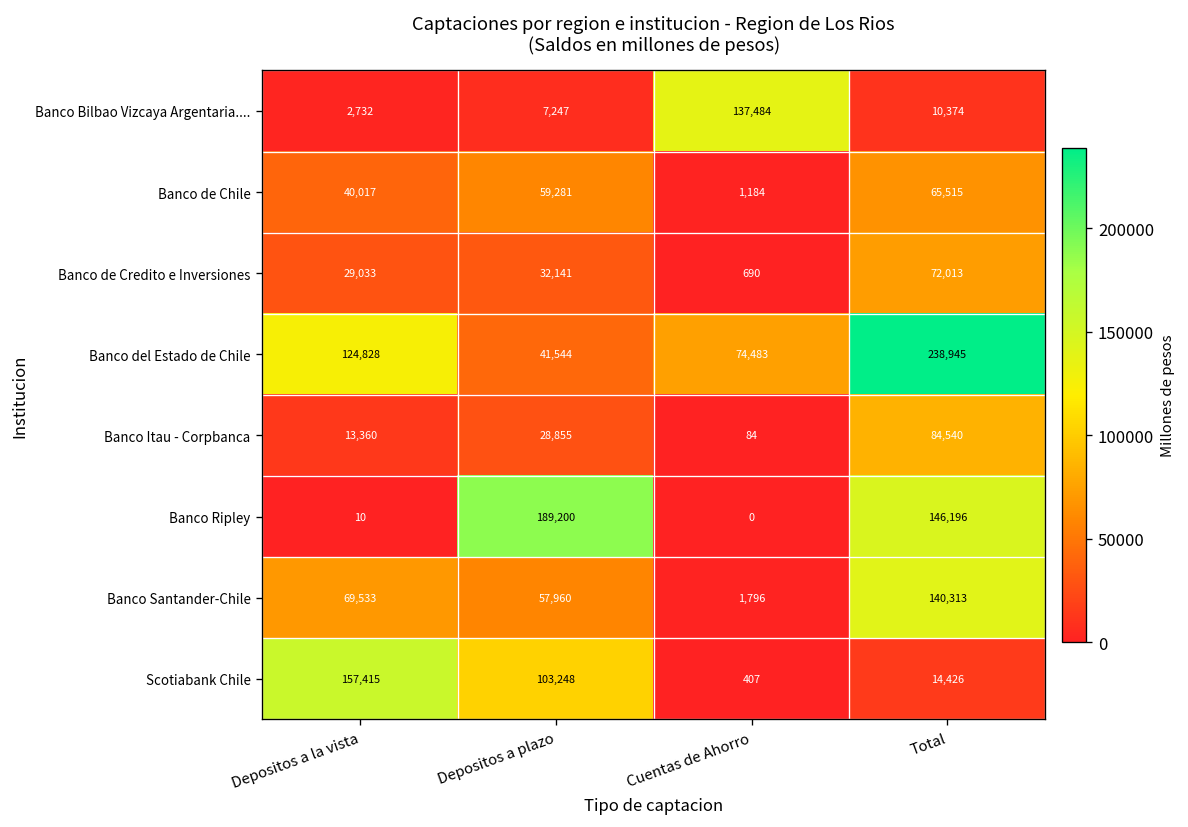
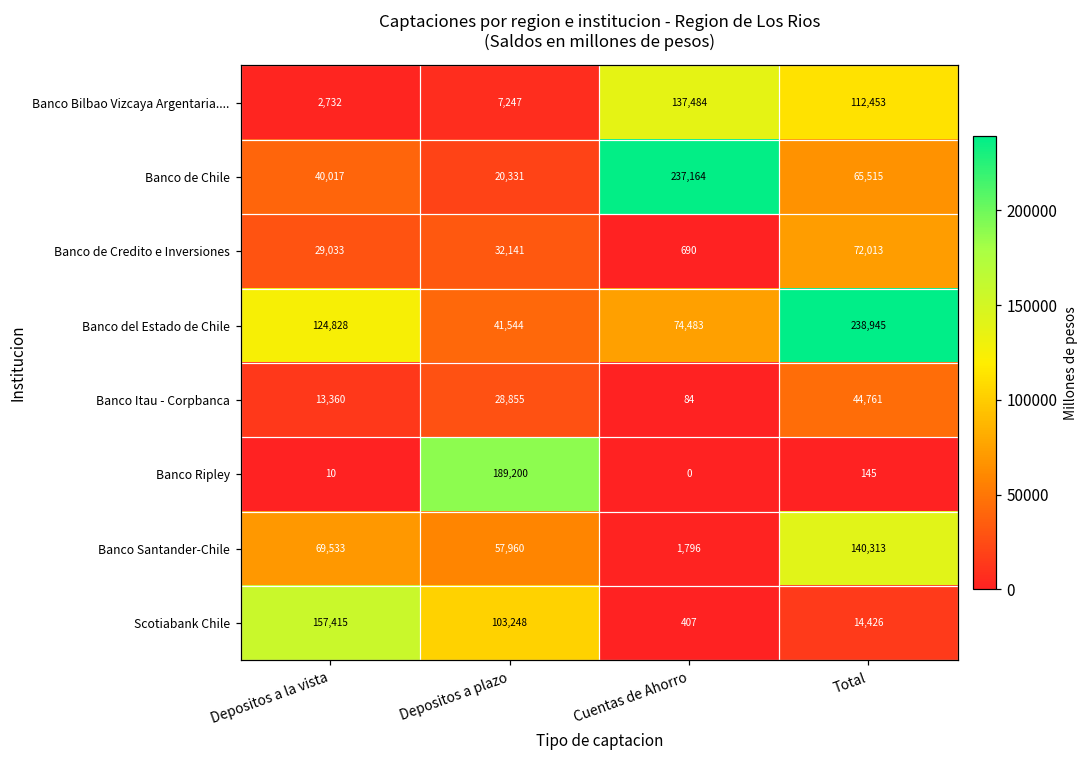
  {
    "Banco Bilbao Vizcaya Argentaria....": {
      "Depositos a la vista": "2,732",
      "Depositos a plazo": "7,247",
      "Cuentas de Ahorro": "137,484",
-     "Total": "10,374"
+     "Total": "112,453"
    },
    "Banco de Chile": {
      "Depositos a la vista": "40,017",
-     "Depositos a plazo": "59,281",
-     "Cuentas de Ahorro": "1,184",
+     "Depositos a plazo": "20,331",
+     "Cuentas de Ahorro": "237,164",
      "Total": "65,515"
    },
    "Banco de Credito e Inversiones": {
      "Depositos a la vista": "29,033",
      "Depositos a plazo": "32,141",
      "Cuentas de Ahorro": "690",
      "Total": "72,013"
    },
    "Banco del Estado de Chile": {
      "Depositos a la vista": "124,828",
      "Depositos a plazo": "41,544",
      "Cuentas de Ahorro": "74,483",
      "Total": "238,945"
    },
    "Banco Itau - Corpbanca": {
      "Depositos a la vista": "13,360",
      "Depositos a plazo": "28,855",
      "Cuentas de Ahorro": "84",
-     "Total": "84,540"
+     "Total": "44,761"
    },
    "Banco Ripley": {
      "Depositos a la vista": "10",
      "Depositos a plazo": "189,200",
      "Cuentas de Ahorro": "0",
-     "Total": "146,196"
+     "Total": "145"
    },
    "Banco Santander-Chile": {
      "Depositos a la vista": "69,533",
      "Depositos a plazo": "57,960",
      "Cuentas de Ahorro": "1,796",
      "Total": "140,313"
    },
    "Scotiabank Chile": {
      "Depositos a la vista": "157,415",
      "Depositos a plazo": "103,248",
      "Cuentas de Ahorro": "407",
      "Total": "14,426"
    }
  }
